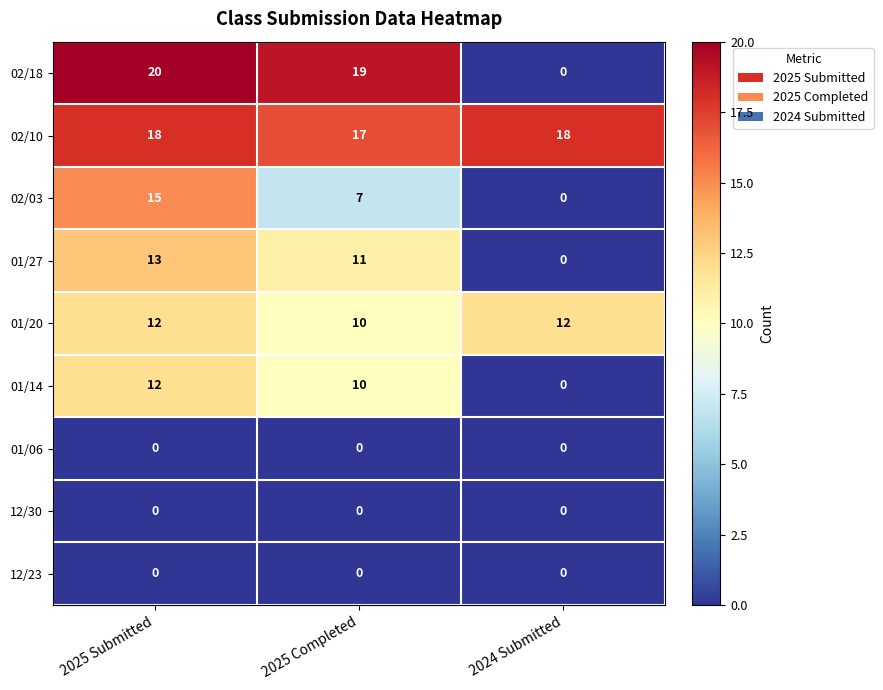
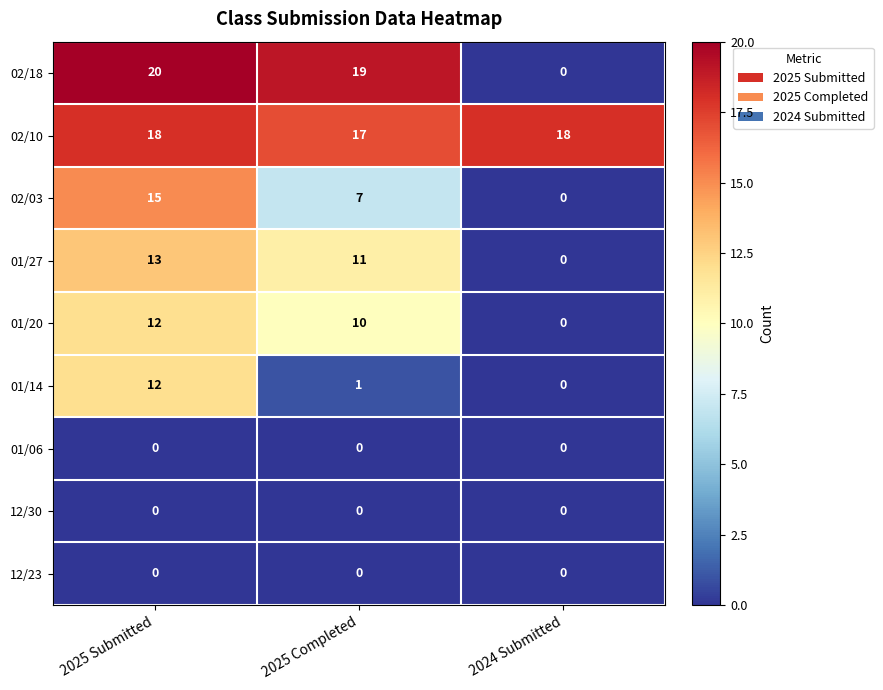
  {
    "02/18": {
      "2025 Submitted": 20,
      "2025 Completed": 19,
      "2024 Submitted": 0
    },
    "02/10": {
      "2025 Submitted": 18,
      "2025 Completed": 17,
      "2024 Submitted": 18
    },
    "02/03": {
      "2025 Submitted": 15,
      "2025 Completed": 7,
      "2024 Submitted": 0
    },
    "01/27": {
      "2025 Submitted": 13,
      "2025 Completed": 11,
      "2024 Submitted": 0
    },
    "01/20": {
      "2025 Submitted": 12,
      "2025 Completed": 10,
-     "2024 Submitted": 12
+     "2024 Submitted": 0
    },
    "01/14": {
      "2025 Submitted": 12,
-     "2025 Completed": 10,
+     "2025 Completed": 1,
      "2024 Submitted": 0
    },
    "01/06": {
      "2025 Submitted": 0,
      "2025 Completed": 0,
      "2024 Submitted": 0
    },
    "12/30": {
      "2025 Submitted": 0,
      "2025 Completed": 0,
      "2024 Submitted": 0
    },
    "12/23": {
      "2025 Submitted": 0,
      "2025 Completed": 0,
      "2024 Submitted": 0
    }
  }
